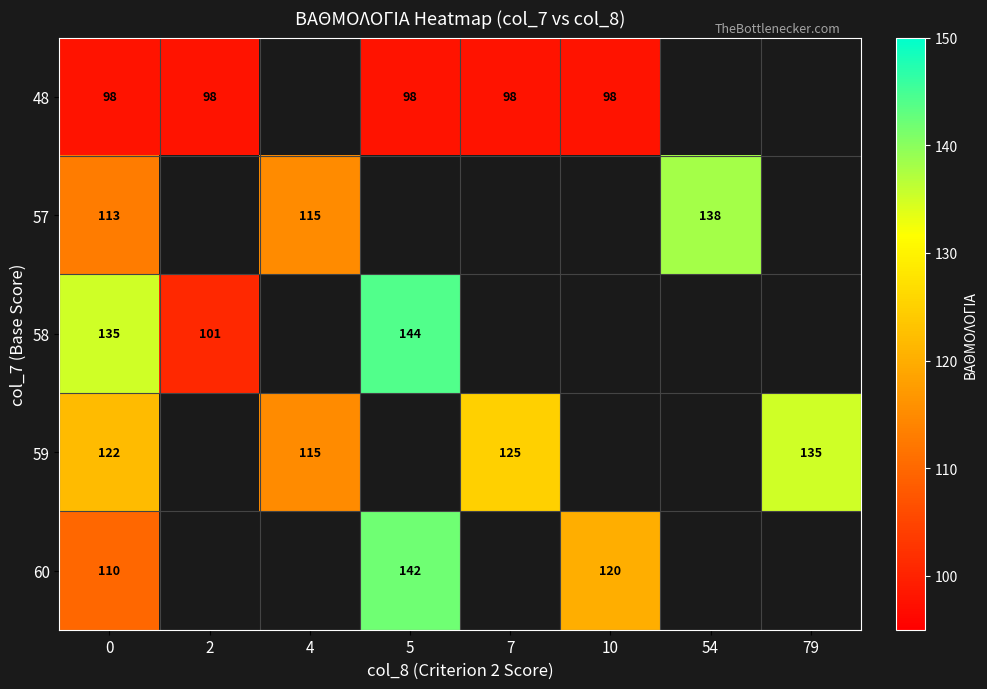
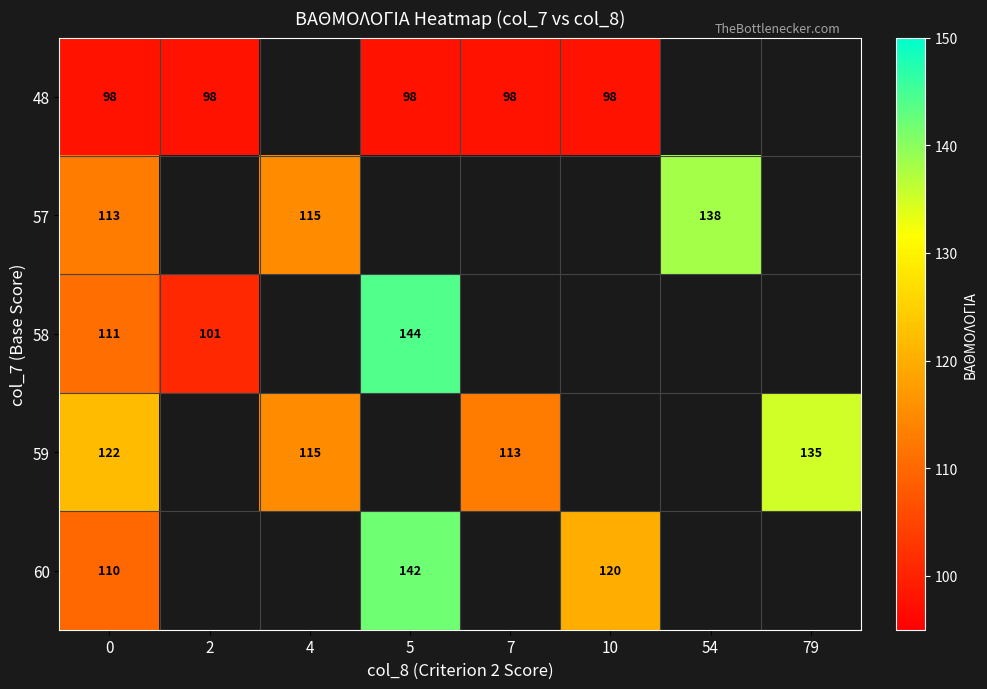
  {
    "48": {
      "0": 98,
      "2": 98,
      "5": 98,
      "7": 98,
      "10": 98
    },
    "57": {
      "0": 113,
      "4": 115,
      "54": 138
    },
    "58": {
-     "0": 135,
+     "0": 111,
      "2": 101,
      "5": 144
    },
    "59": {
      "0": 122,
      "4": 115,
-     "7": 125,
+     "7": 113,
      "79": 135
    },
    "60": {
      "0": 110,
      "5": 142,
      "10": 120
    }
  }
